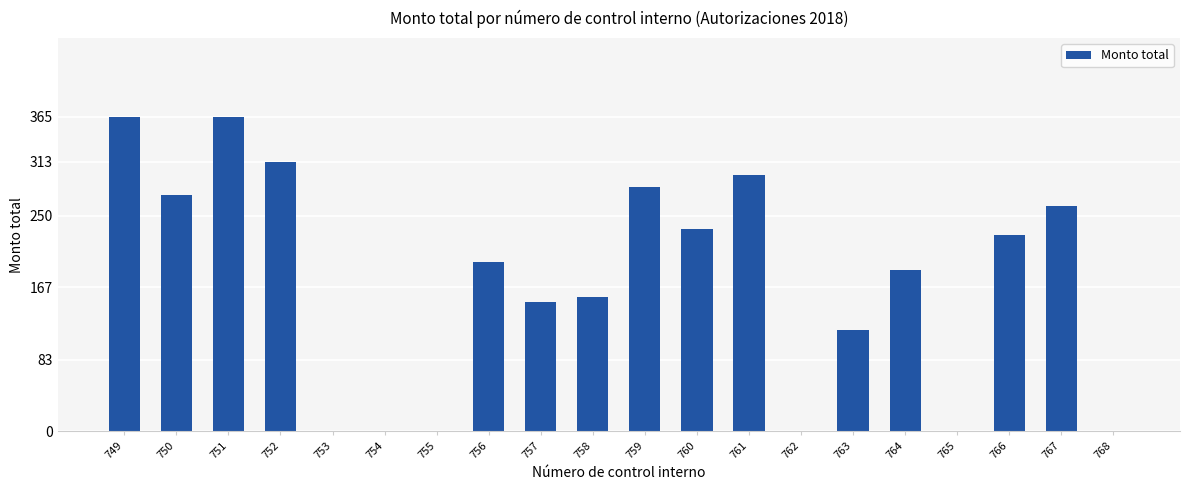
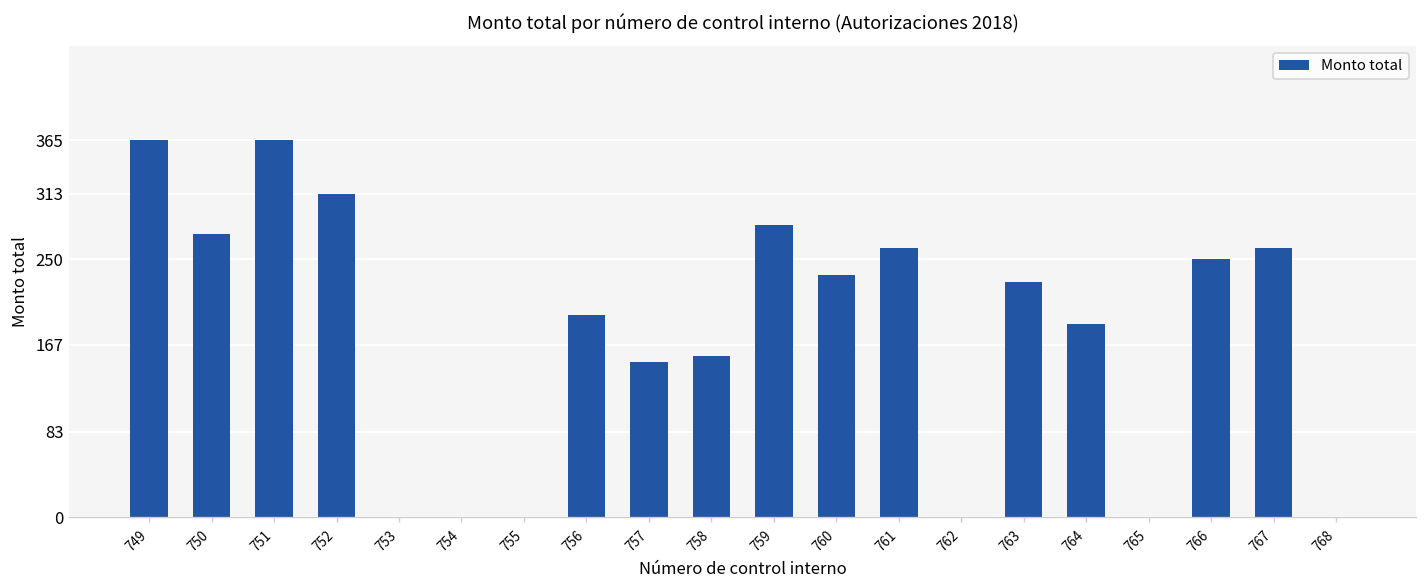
  {
    "749": 370,
    "750": 270,
    "751": 370,
    "752": 310,
    "753": 0,
    "754": 0,
    "755": 0,
    "756": 200,
    "757": 150,
    "758": 160,
    "759": 280,
    "760": 240,
-   "761": 300,
+   "761": 260,
    "762": 0,
-   "763": 120,
+   "763": 230,
    "764": 190,
    "765": 0,
-   "766": 230,
+   "766": 250,
    "767": 260,
    "768": 0
  }
